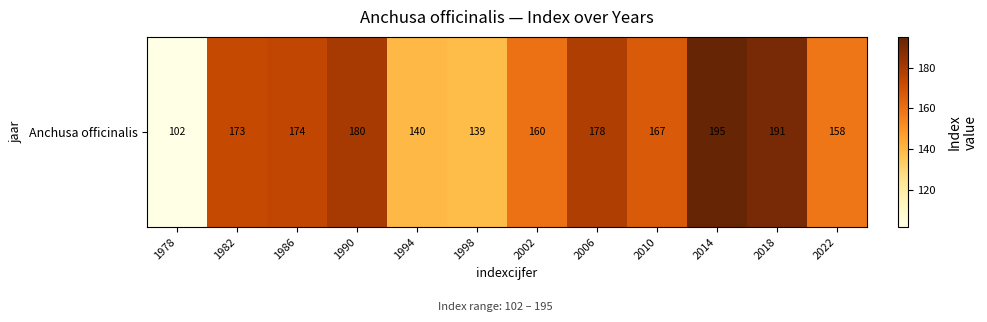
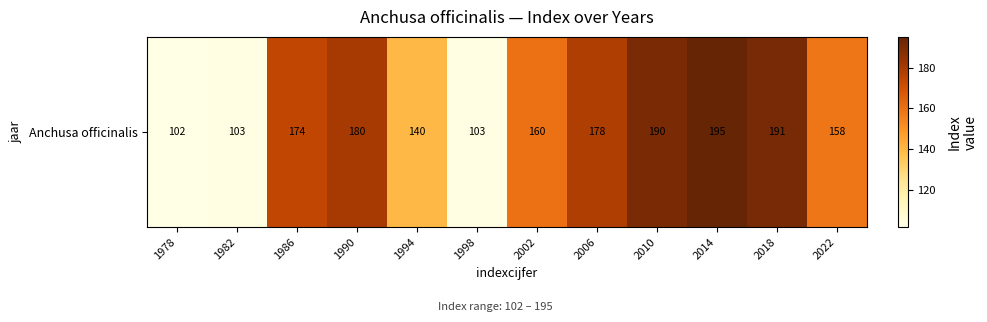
  {
    "Anchusa officinalis": {
      "1978": 102,
-     "1982": 173,
+     "1982": 103,
      "1986": 174,
      "1990": 180,
      "1994": 140,
-     "1998": 139,
+     "1998": 103,
      "2002": 160,
      "2006": 178,
-     "2010": 167,
+     "2010": 190,
      "2014": 195,
      "2018": 191,
      "2022": 158
    }
  }
